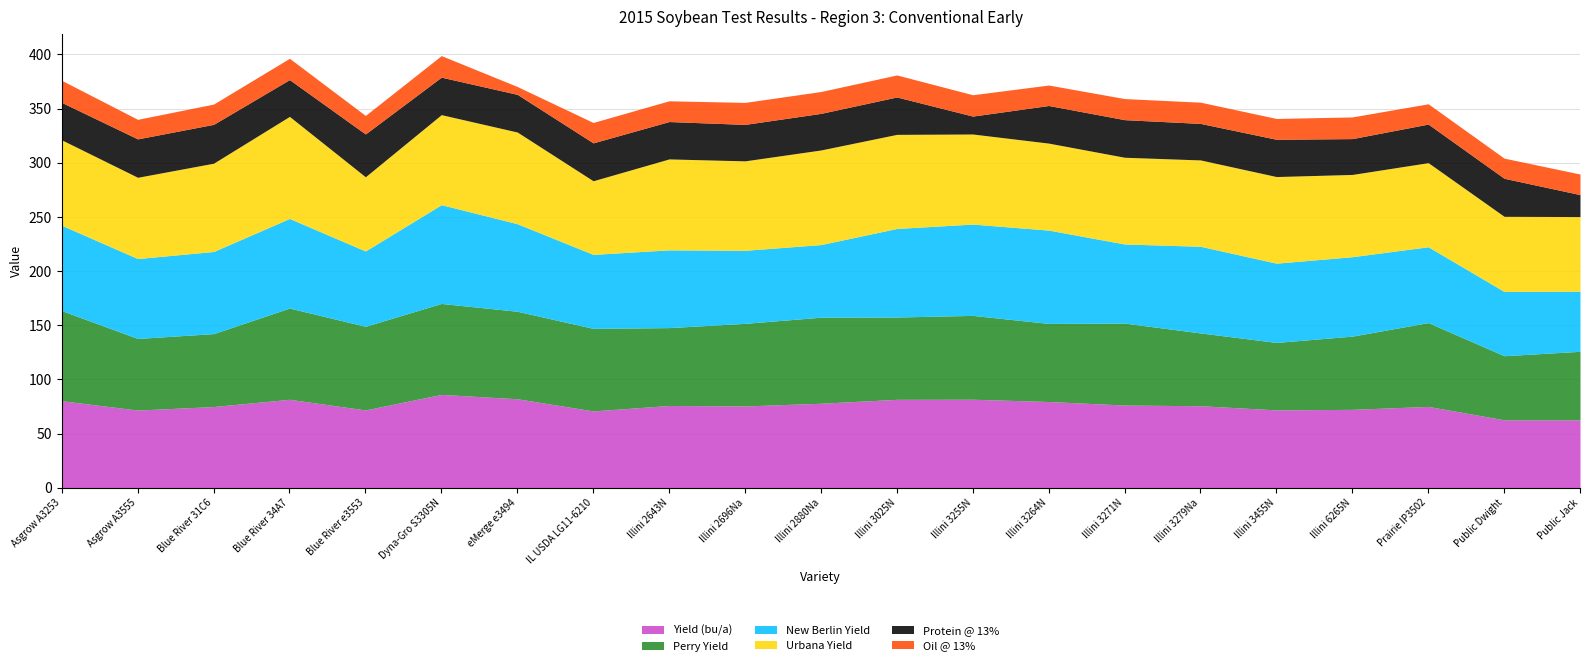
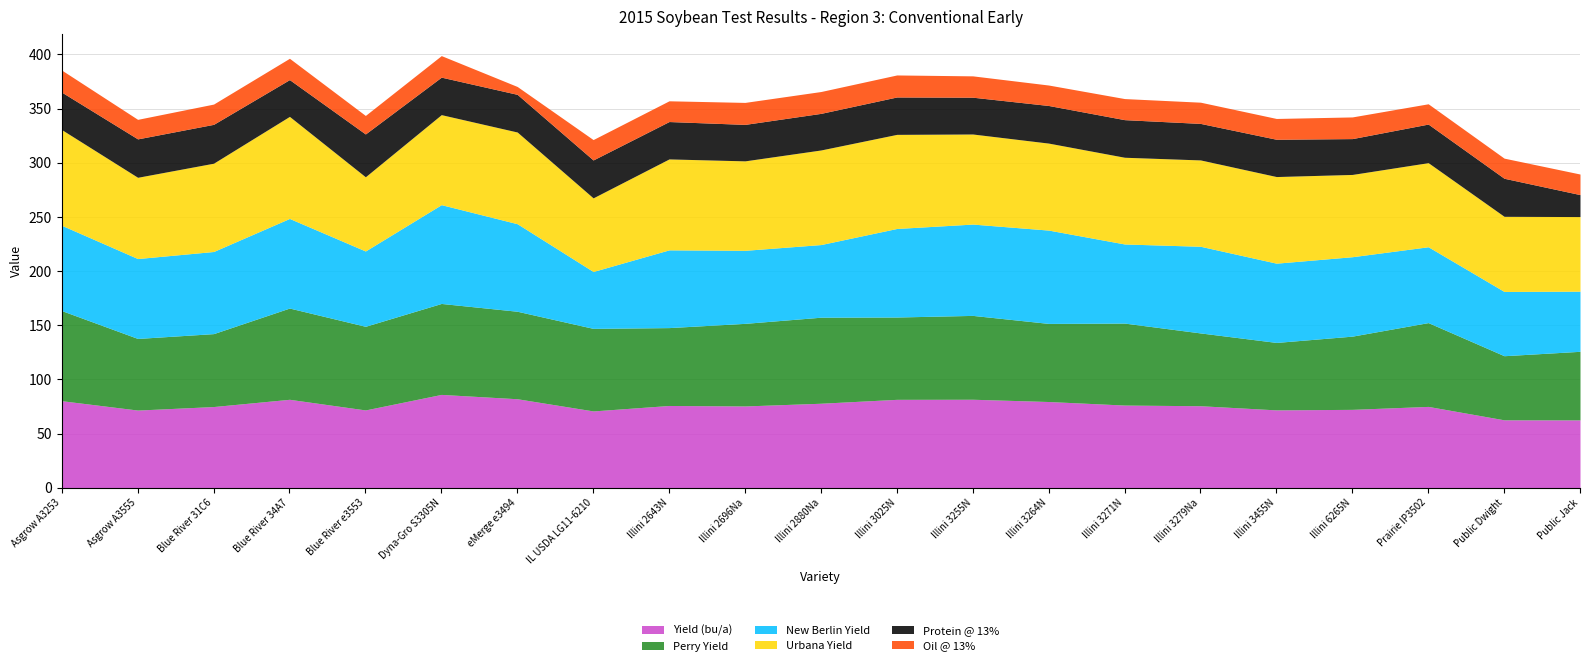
  {
    "Yield (bu/a)": {
      "Asgrow A3253": 80,
      "Asgrow A3555": 72,
      "Blue River 31C6": 75,
      "Blue River 34A7": 82,
      "Blue River e3553": 72,
      "Dyna-Gro S3305N": 86,
      "eMerge e3494": 82,
      "IL USDA LG11-6210": 71,
      "Illini 2643N": 76,
      "Illini 2696Na": 75,
      "Illini 2880Na": 78,
      "Illini 3025N": 82,
      "Illini 3255N": 82,
      "Illini 3264N": 80,
      "Illini 3271N": 76,
      "Illini 3279Na": 76,
      "Illini 3455N": 72,
      "Illini 6265N": 72,
      "Prairie IP3502": 75,
      "Public Dwight": 63,
      "Public Jack": 63
    },
    "Perry Yield": {
      "Asgrow A3253": 83,
      "Asgrow A3555": 66,
      "Blue River 31C6": 67,
      "Blue River 34A7": 84,
      "Blue River e3553": 77,
      "Dyna-Gro S3305N": 84,
      "eMerge e3494": 81,
      "IL USDA LG11-6210": 76,
      "Illini 2643N": 72,
      "Illini 2696Na": 76,
      "Illini 2880Na": 79,
      "Illini 3025N": 76,
      "Illini 3255N": 77,
      "Illini 3264N": 72,
      "Illini 3271N": 76,
      "Illini 3279Na": 67,
      "Illini 3455N": 62,
      "Illini 6265N": 68,
      "Prairie IP3502": 77,
      "Public Dwight": 59,
      "Public Jack": 63
    },
    "New Berlin Yield": {
      "Asgrow A3253": 79,
      "Asgrow A3555": 74,
      "Blue River 31C6": 76,
      "Blue River 34A7": 83,
      "Blue River e3553": 70,
      "Dyna-Gro S3305N": 91,
      "eMerge e3494": 81,
-     "IL USDA LG11-6210": 68,
+     "IL USDA LG11-6210": 53,
      "Illini 2643N": 72,
      "Illini 2696Na": 67,
      "Illini 2880Na": 67,
      "Illini 3025N": 82,
      "Illini 3255N": 84,
      "Illini 3264N": 86,
      "Illini 3271N": 73,
      "Illini 3279Na": 80,
      "Illini 3455N": 73,
      "Illini 6265N": 73,
      "Prairie IP3502": 70,
      "Public Dwight": 59,
      "Public Jack": 56
    },
    "Urbana Yield": {
-     "Asgrow A3253": 79,
+     "Asgrow A3253": 88,
      "Asgrow A3555": 75,
      "Blue River 31C6": 82,
      "Blue River 34A7": 94,
      "Blue River e3553": 69,
      "Dyna-Gro S3305N": 83,
      "eMerge e3494": 85,
      "IL USDA LG11-6210": 68,
      "Illini 2643N": 84,
      "Illini 2696Na": 83,
      "Illini 2880Na": 87,
      "Illini 3025N": 87,
      "Illini 3255N": 83,
      "Illini 3264N": 80,
      "Illini 3271N": 80,
      "Illini 3279Na": 80,
      "Illini 3455N": 80,
      "Illini 6265N": 76,
      "Prairie IP3502": 78,
      "Public Dwight": 69,
      "Public Jack": 69
    },
    "Protein @ 13%": {
      "Asgrow A3253": 35,
      "Asgrow A3555": 35,
      "Blue River 31C6": 36,
      "Blue River 34A7": 34,
      "Blue River e3553": 40,
      "Dyna-Gro S3305N": 35,
      "eMerge e3494": 35,
      "IL USDA LG11-6210": 35,
      "Illini 2643N": 35,
      "Illini 2696Na": 34,
      "Illini 2880Na": 34,
      "Illini 3025N": 35,
-     "Illini 3255N": 17,
+     "Illini 3255N": 34,
      "Illini 3264N": 35,
      "Illini 3271N": 35,
      "Illini 3279Na": 34,
      "Illini 3455N": 34,
      "Illini 6265N": 33,
      "Prairie IP3502": 36,
      "Public Dwight": 35,
      "Public Jack": 20
    },
    "Oil @ 13%": {
      "Asgrow A3253": 20,
      "Asgrow A3555": 18,
      "Blue River 31C6": 19,
      "Blue River 34A7": 20,
      "Blue River e3553": 17,
      "Dyna-Gro S3305N": 20,
      "eMerge e3494": 7,
      "IL USDA LG11-6210": 19,
      "Illini 2643N": 19,
      "Illini 2696Na": 20,
      "Illini 2880Na": 20,
      "Illini 3025N": 20,
      "Illini 3255N": 20,
      "Illini 3264N": 19,
      "Illini 3271N": 19,
      "Illini 3279Na": 20,
      "Illini 3455N": 19,
      "Illini 6265N": 20,
      "Prairie IP3502": 19,
      "Public Dwight": 19,
      "Public Jack": 19
    }
  }
